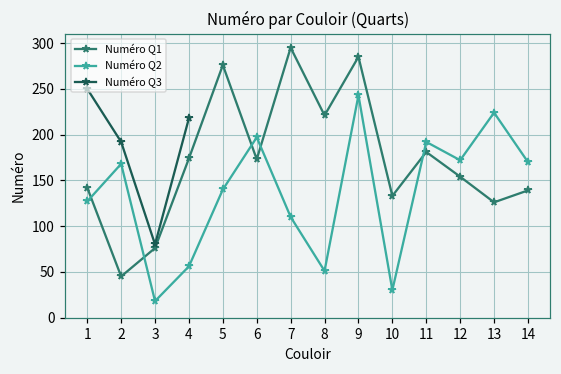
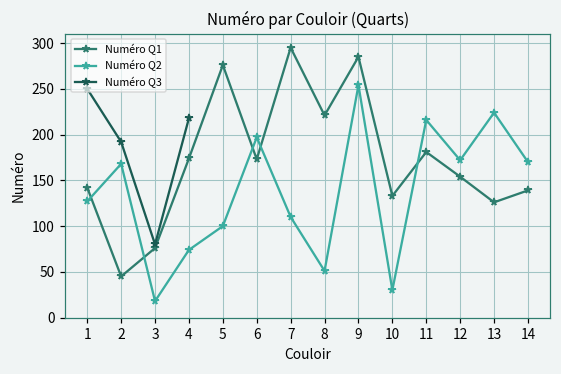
  {
    "Numéro Q2": {
      "1": 130,
      "2": 170,
      "3": 20,
-     "4": 60,
-     "5": 140,
+     "4": 70,
+     "5": 100,
      "6": 200,
      "7": 110,
      "8": 50,
-     "9": 240,
+     "9": 250,
      "10": 30,
-     "11": 190,
+     "11": 220,
      "12": 170,
      "13": 220,
      "14": 170
    }
  }
